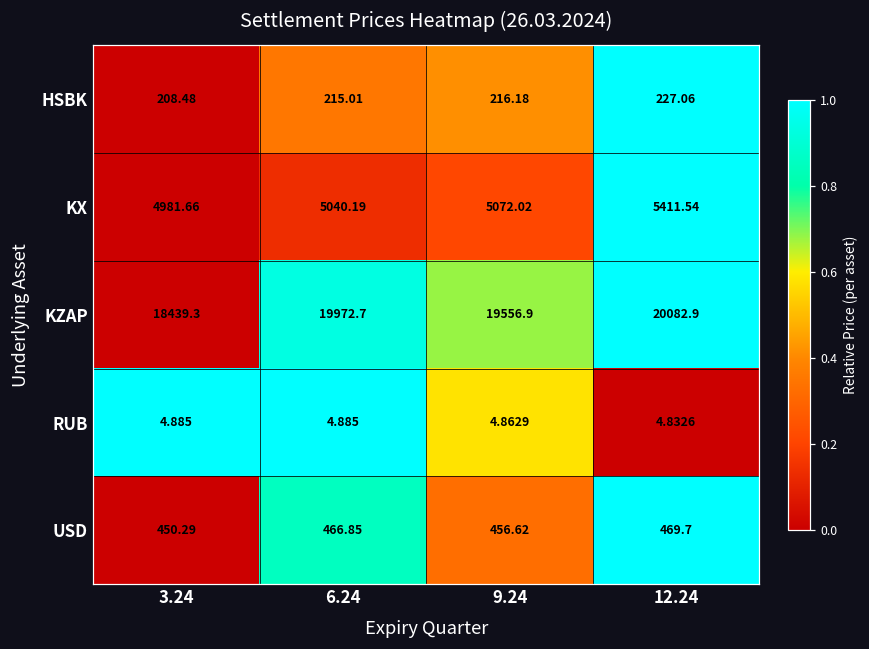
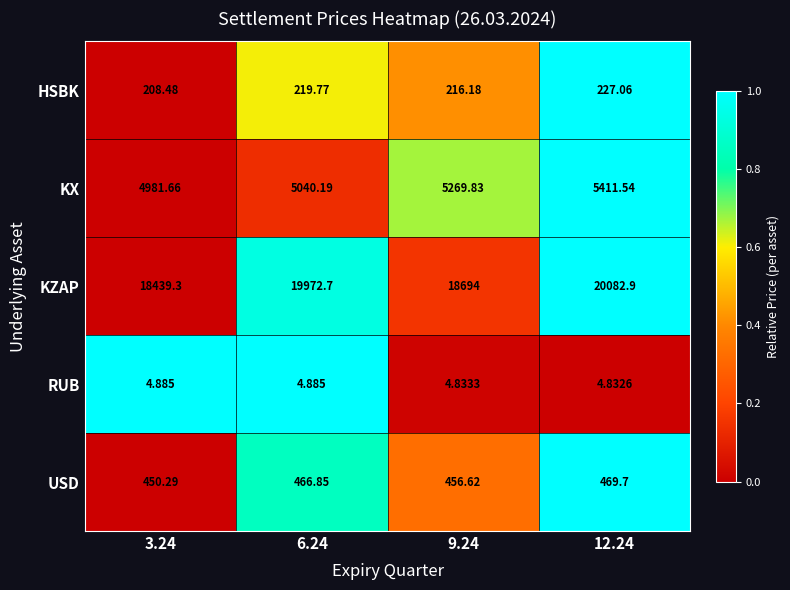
  {
    "HSBK": {
      "3.24": 208.48,
-     "6.24": 215.01,
+     "6.24": 219.77,
      "9.24": 216.18,
      "12.24": 227.06
    },
    "KX": {
      "3.24": 4981.66,
      "6.24": 5040.19,
-     "9.24": 5072.02,
+     "9.24": 5269.83,
      "12.24": 5411.54
    },
    "KZAP": {
      "3.24": 18439.3,
      "6.24": 19972.7,
-     "9.24": 19556.9,
+     "9.24": 18694,
      "12.24": 20082.9
    },
    "RUB": {
      "3.24": 4.885,
      "6.24": 4.885,
-     "9.24": 4.8629,
+     "9.24": 4.8333,
      "12.24": 4.8326
    },
    "USD": {
      "3.24": 450.29,
      "6.24": 466.85,
      "9.24": 456.62,
      "12.24": 469.7
    }
  }
